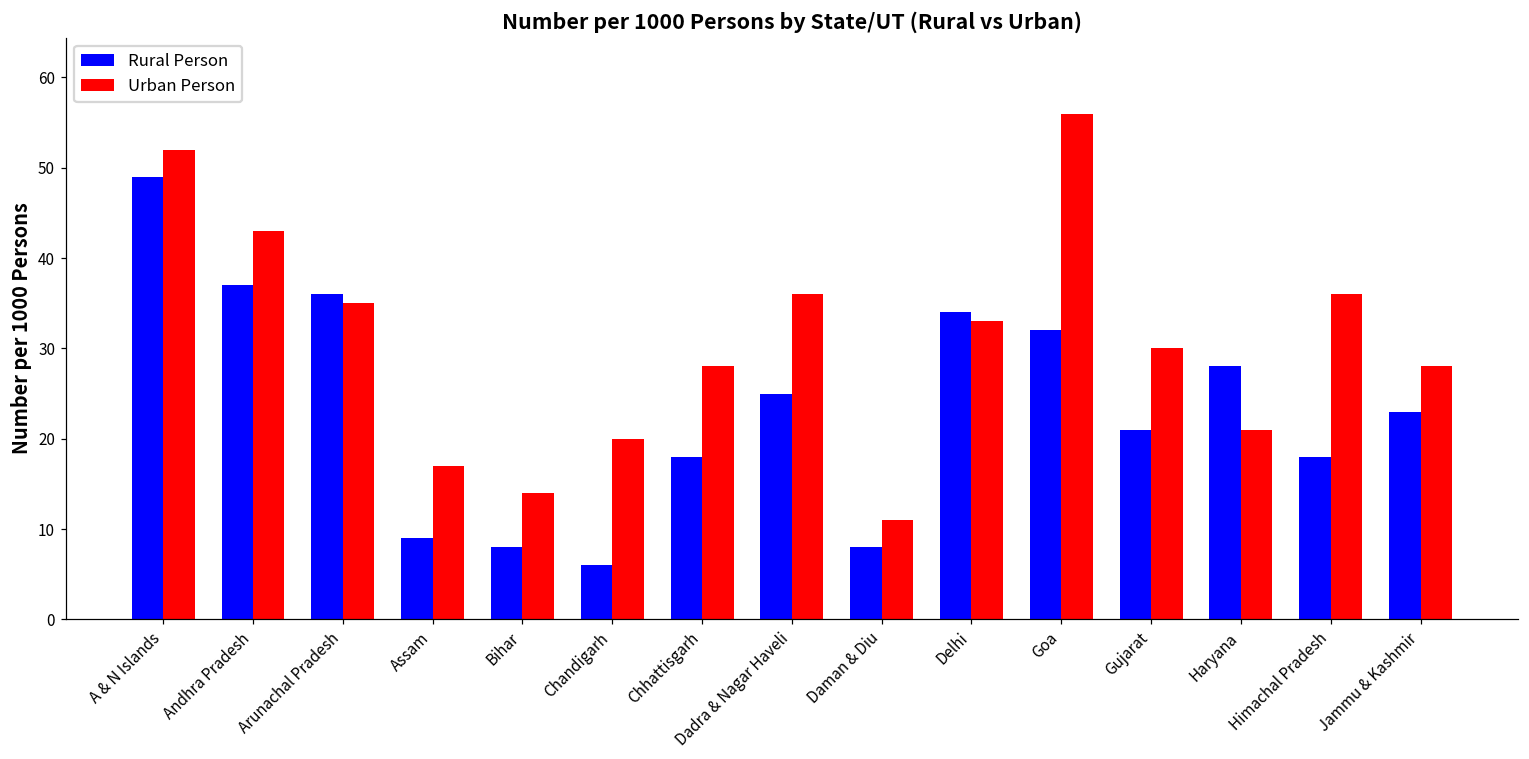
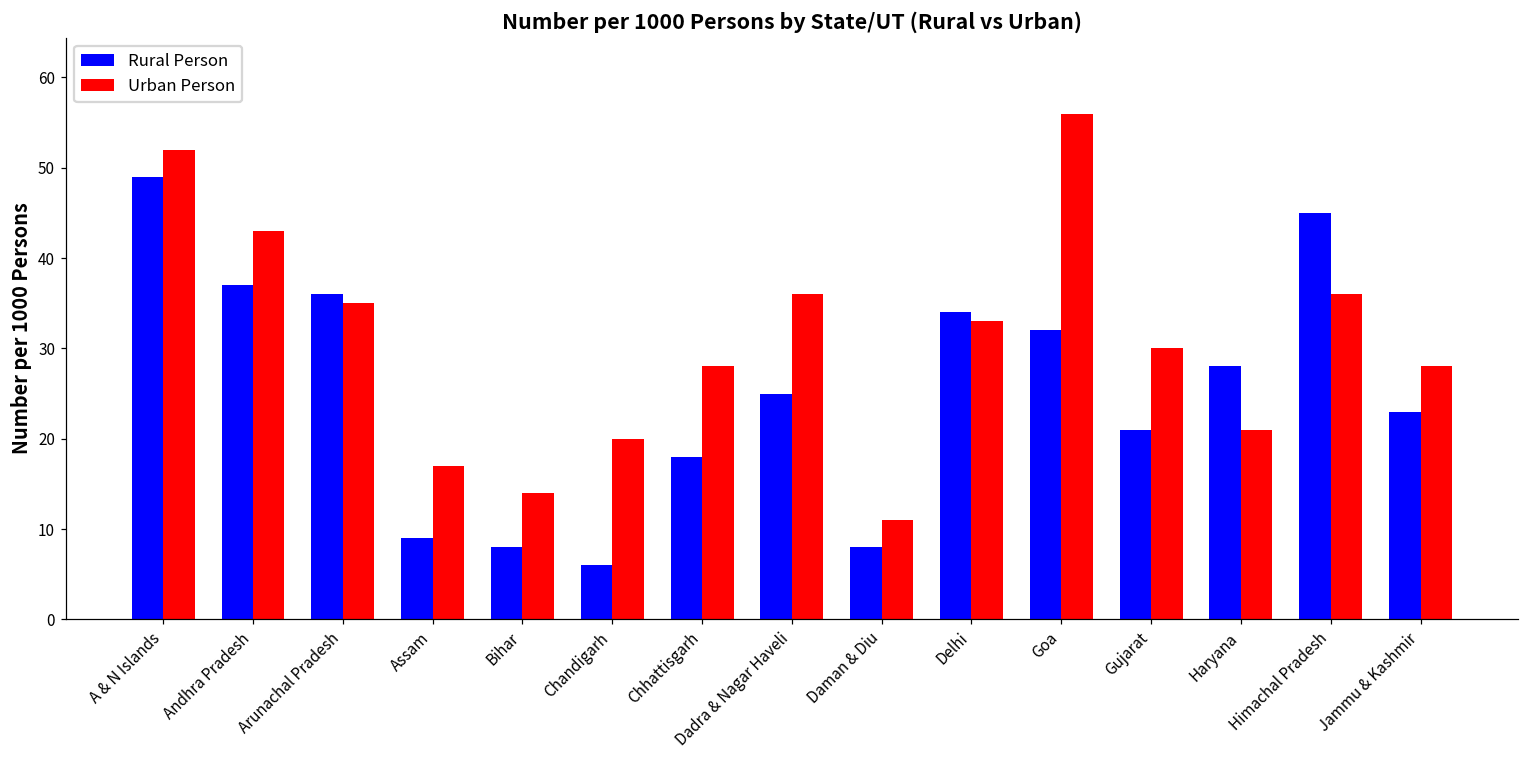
  {
    "Rural Person": {
      "A & N Islands": 49,
      "Andhra Pradesh": 37,
      "Arunachal Pradesh": 36,
      "Assam": 9,
      "Bihar": 8,
      "Chandigarh": 6,
      "Chhattisgarh": 18,
      "Dadra & Nagar Haveli": 25,
      "Daman & Diu": 8,
      "Delhi": 34,
      "Goa": 32,
      "Gujarat": 21,
      "Haryana": 28,
-     "Himachal Pradesh": 18,
+     "Himachal Pradesh": 45,
      "Jammu & Kashmir": 23
    },
    "Urban Person": {
      "A & N Islands": 52,
      "Andhra Pradesh": 43,
      "Arunachal Pradesh": 35,
      "Assam": 17,
      "Bihar": 14,
      "Chandigarh": 20,
      "Chhattisgarh": 28,
      "Dadra & Nagar Haveli": 36,
      "Daman & Diu": 11,
      "Delhi": 33,
      "Goa": 56,
      "Gujarat": 30,
      "Haryana": 21,
      "Himachal Pradesh": 36,
      "Jammu & Kashmir": 28
    }
  }
